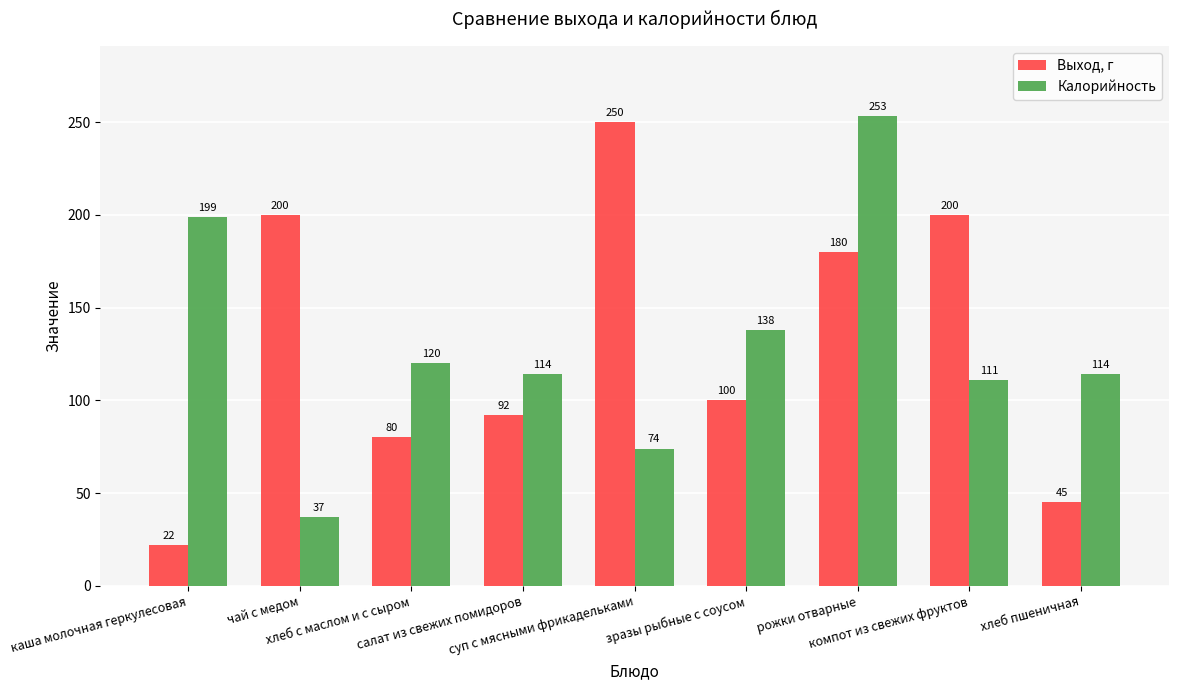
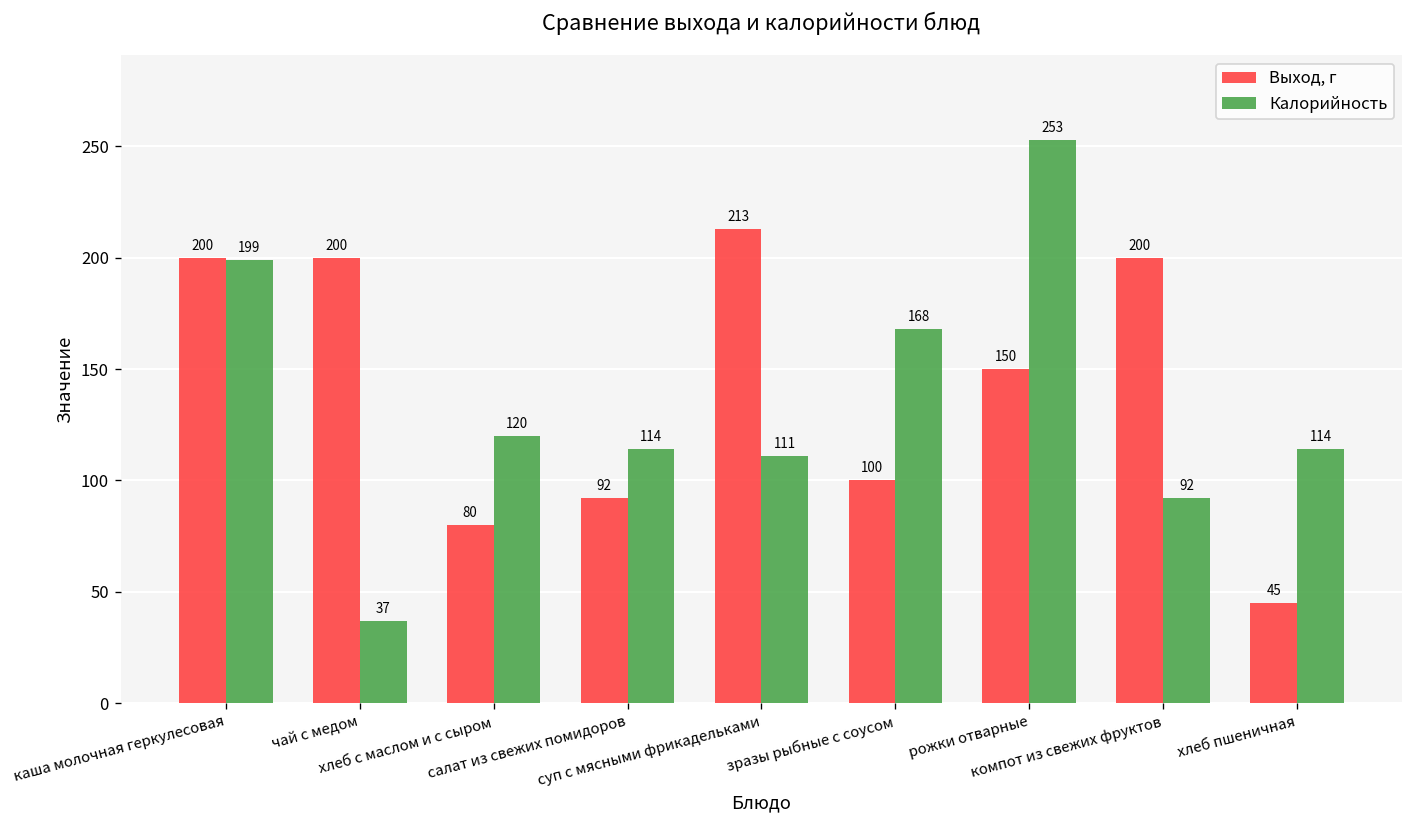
  {
    "Выход, г": {
-     "каша молочная геркулесовая": 22,
+     "каша молочная геркулесовая": 200,
      "чай с медом": 200,
      "хлеб с маслом и с сыром": 80,
      "салат из свежих помидоров": 92,
-     "суп с мясными фрикадельками": 250,
+     "суп с мясными фрикадельками": 213,
      "зразы рыбные с соусом": 100,
-     "рожки отварные": 180,
+     "рожки отварные": 150,
      "компот из свежих фруктов": 200,
      "хлеб пшеничная": 45
    },
    "Калорийность": {
      "каша молочная геркулесовая": 199,
      "чай с медом": 37,
      "хлеб с маслом и с сыром": 120,
      "салат из свежих помидоров": 114,
-     "суп с мясными фрикадельками": 74,
-     "зразы рыбные с соусом": 138,
+     "суп с мясными фрикадельками": 111,
+     "зразы рыбные с соусом": 168,
      "рожки отварные": 253,
-     "компот из свежих фруктов": 111,
+     "компот из свежих фруктов": 92,
      "хлеб пшеничная": 114
    }
  }
